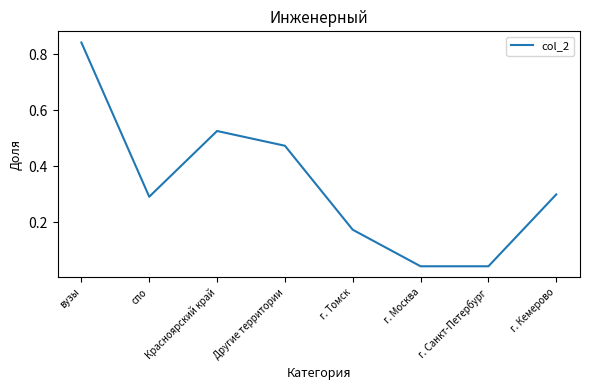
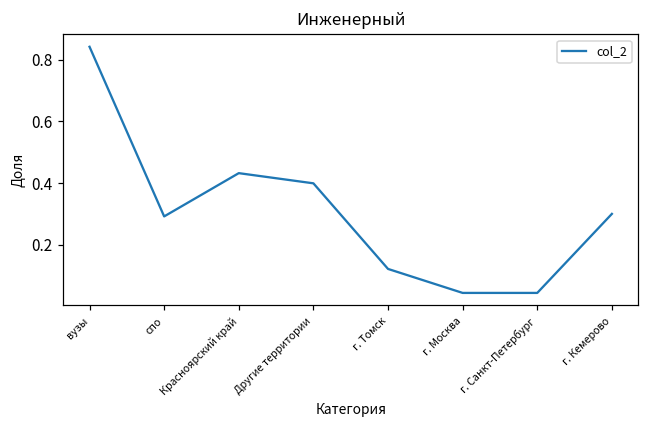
  {
    "вузы": 0.84,
    "спо": 0.29,
-   "Красноярский край": 0.53,
-   "Другие территории": 0.47,
-   "г. Томск": 0.17,
+   "Красноярский край": 0.43,
+   "Другие территории": 0.40,
+   "г. Томск": 0.12,
    "г. Москва": 0.04,
    "г. Санкт-Петербург": 0.04,
    "г. Кемерово": 0.30
  }
